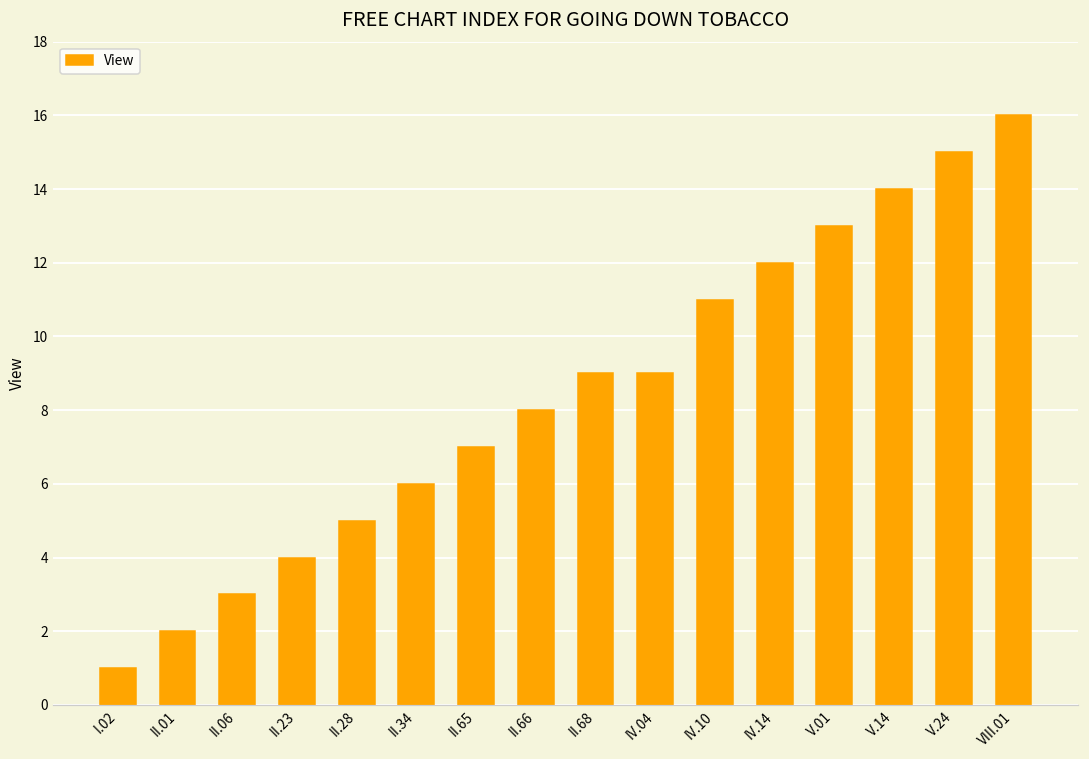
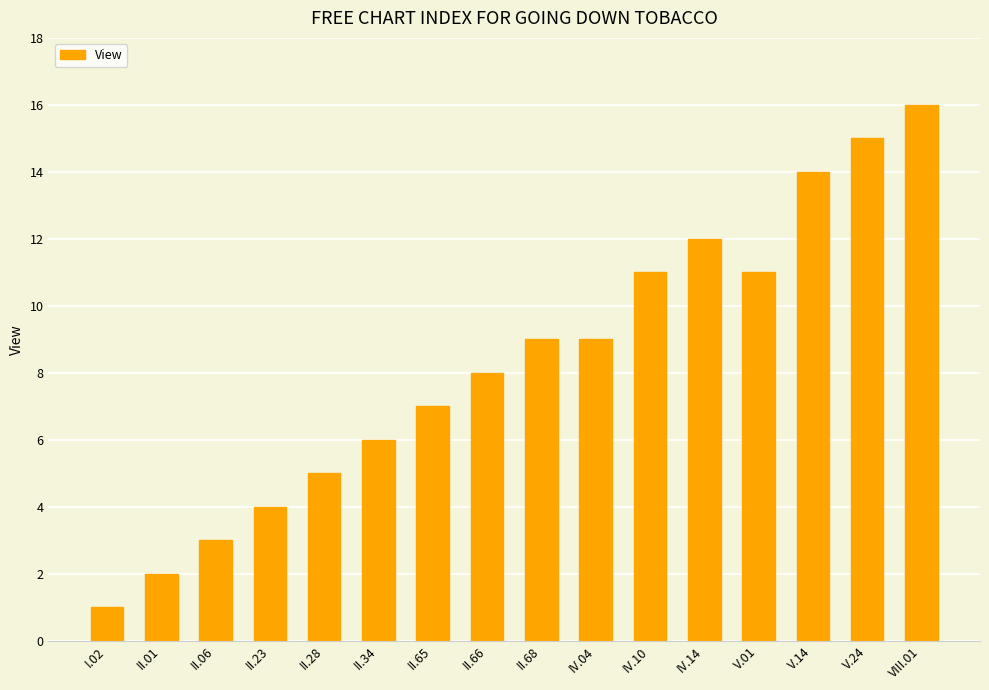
  {
    "I.02": 1,
    "II.01": 2,
    "II.06": 3,
    "II.23": 4,
    "II.28": 5,
    "II.34": 6,
    "II.65": 7,
    "II.66": 8,
    "II.68": 9,
    "IV.04": 9,
    "IV.10": 11,
    "IV.14": 12,
-   "V.01": 13,
+   "V.01": 11,
    "V.14": 14,
    "V.24": 15,
    "VIII.01": 16
  }
